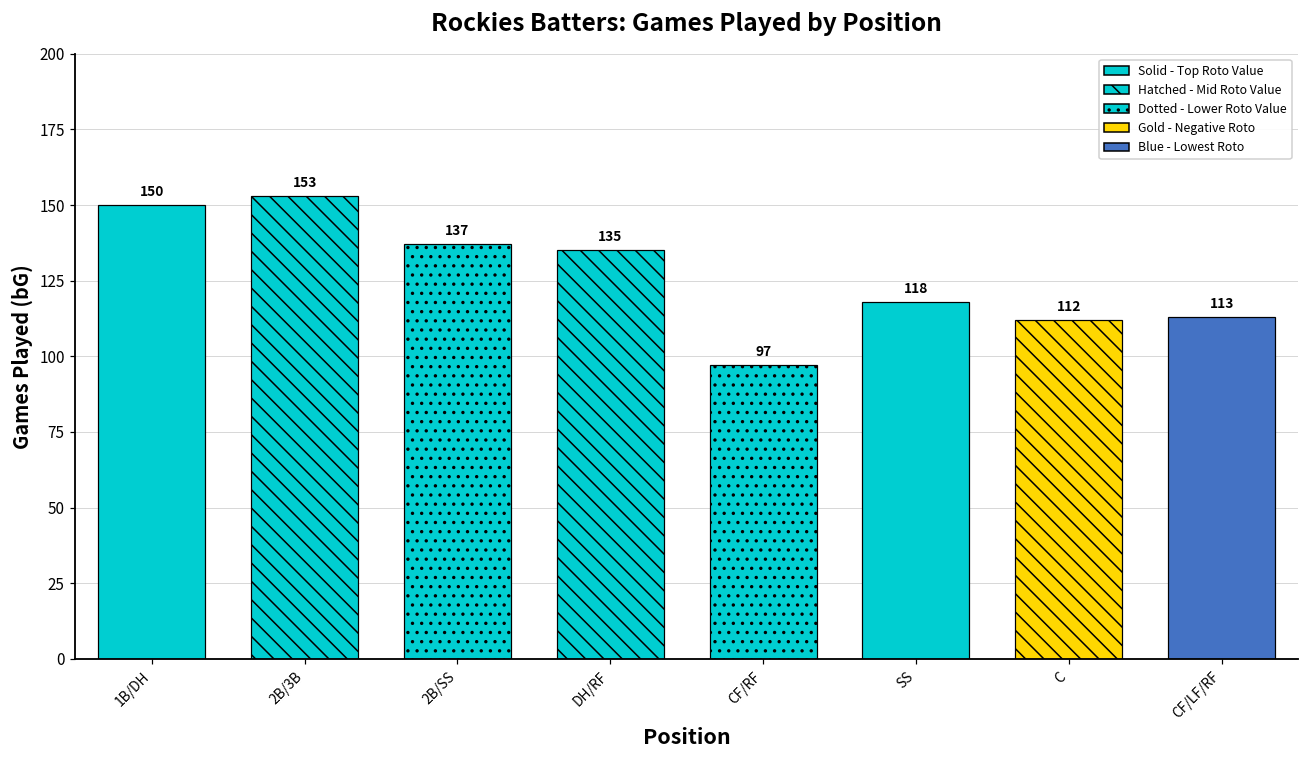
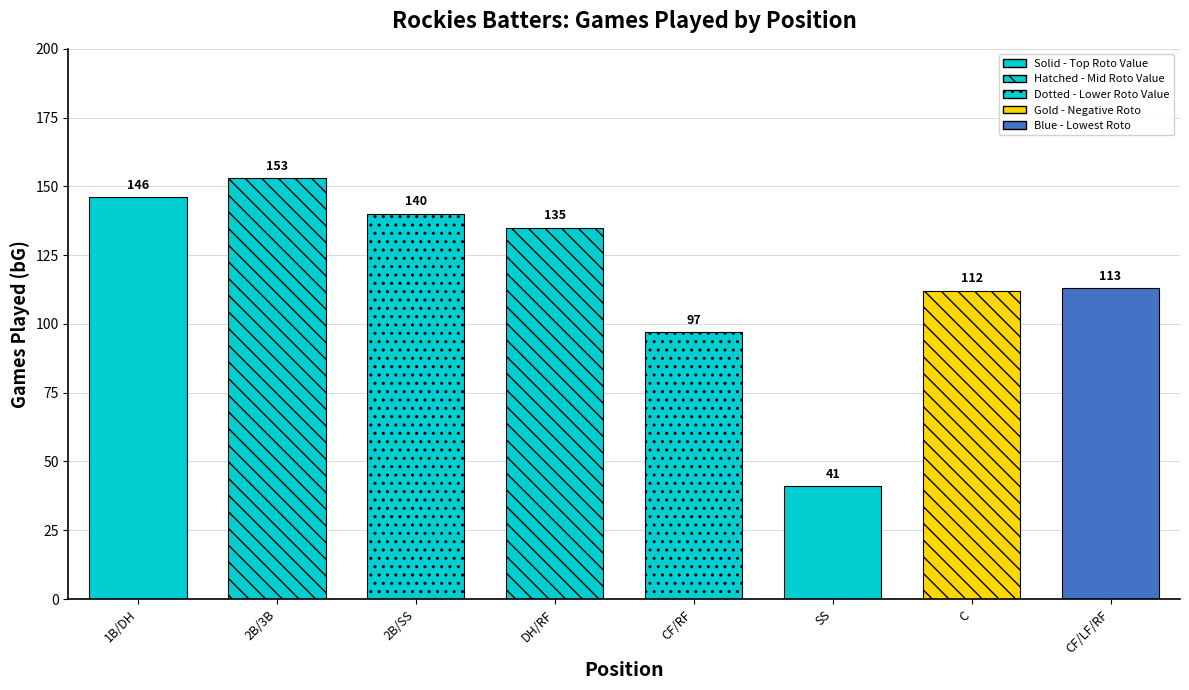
  {
-   "1B/DH": 150,
+   "1B/DH": 146,
    "2B/3B": 153,
-   "2B/SS": 137,
+   "2B/SS": 140,
    "DH/RF": 135,
    "CF/RF": 97,
-   "SS": 118,
+   "SS": 41,
    "C": 112,
    "CF/LF/RF": 113
  }
